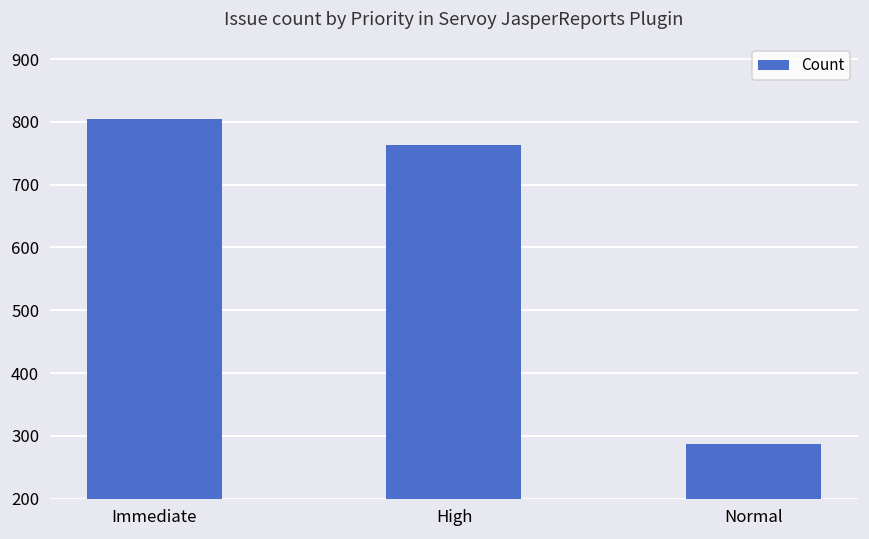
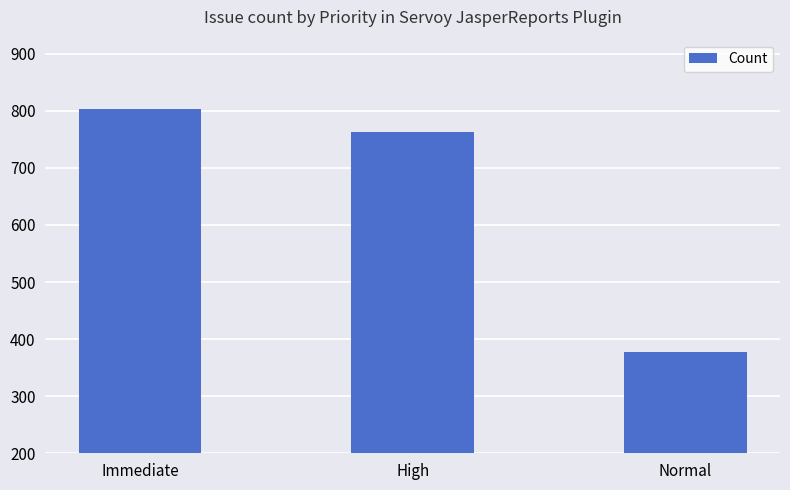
  {
    "Immediate": 800,
    "High": 760,
-   "Normal": 290
+   "Normal": 380
  }
